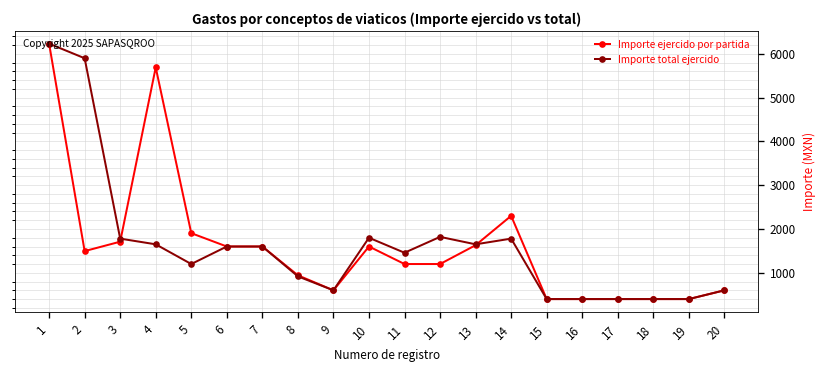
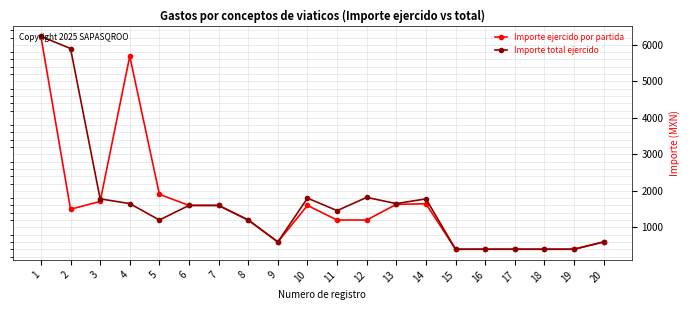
  {
    "Importe ejercido por partida": {
      "2": 1500,
      "4": 5700,
      "5": 1900,
-     "8": 900,
+     "8": 1200,
      "10": 1600,
      "11": 1200,
      "12": 1200,
-     "14": 2300
+     "14": 1600
    },
    "Importe total ejercido": {
      "2": 5900,
      "4": 1700,
      "5": 1200,
-     "8": 900,
+     "8": 1200,
      "10": 1800,
      "11": 1500,
      "12": 1800,
      "14": 1800
    }
  }
